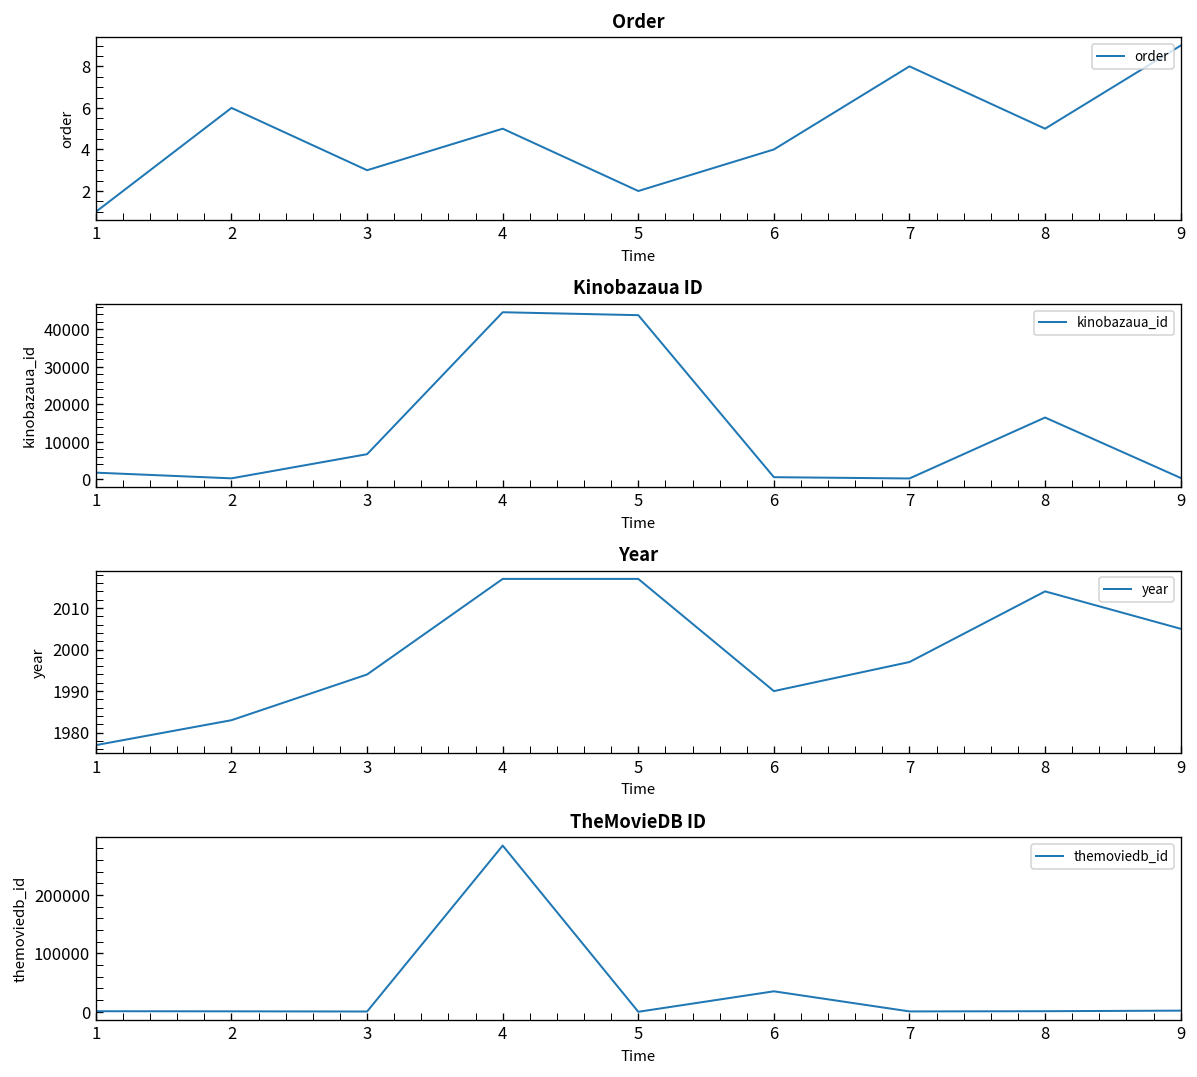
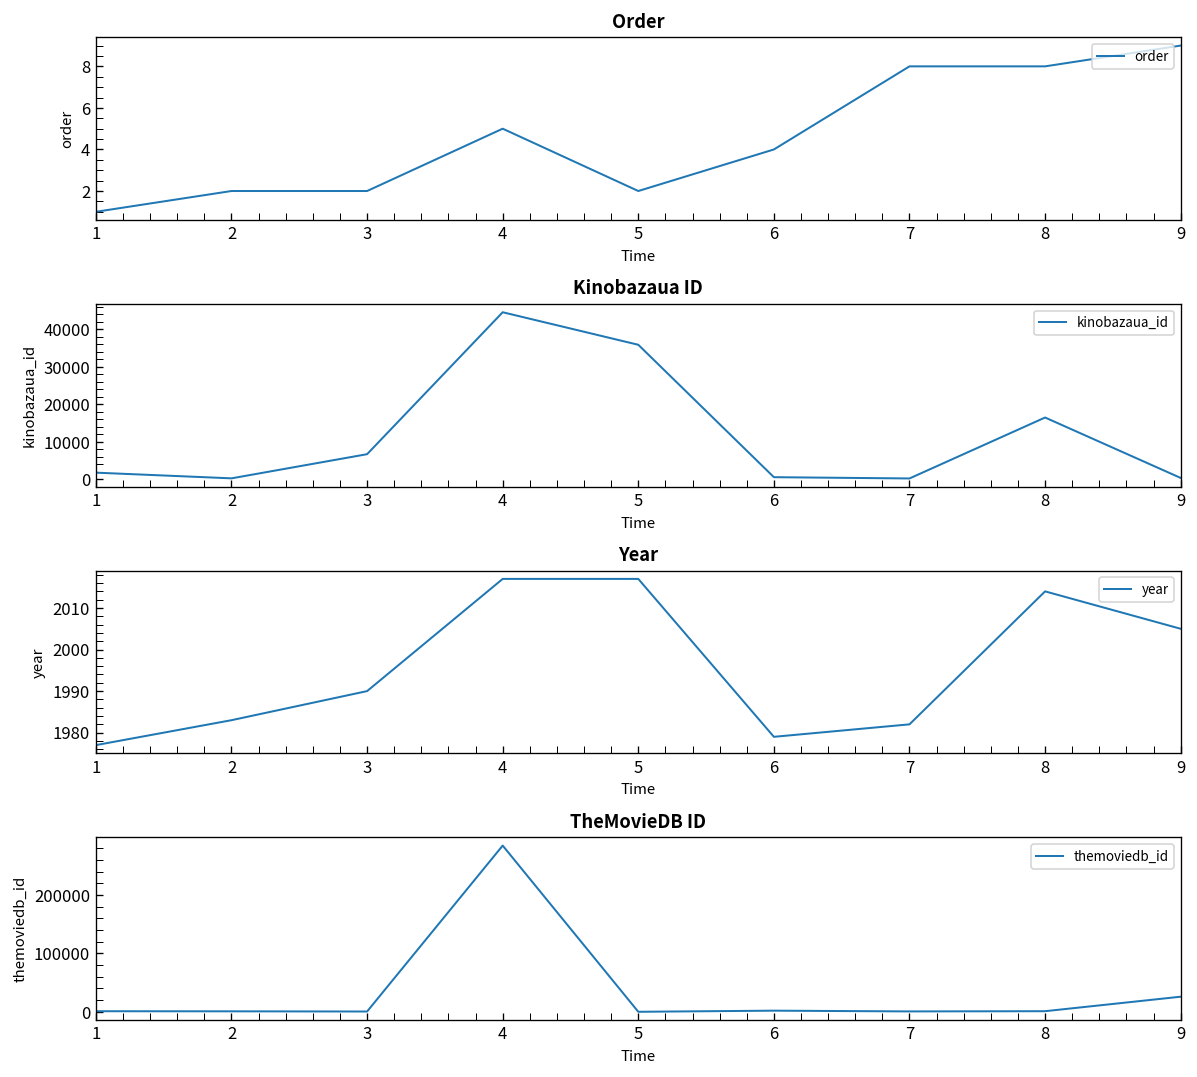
  {
    "Order": {
      "1": 1,
-     "2": 6,
-     "3": 3,
+     "2": 2,
+     "3": 2,
      "4": 5,
      "5": 2,
      "6": 4,
      "7": 8,
-     "8": 5,
+     "8": 8,
      "9": 9
    },
    "Kinobazaua ID": {
      "1": 2000,
      "2": 0,
      "3": 7000,
      "4": 45000,
-     "5": 44000,
+     "5": 36000,
      "6": 1000,
      "7": 0,
      "8": 16000,
      "9": 0
    },
    "Year": {
      "1": 1977,
      "2": 1983,
-     "3": 1994,
+     "3": 1990,
      "4": 2017,
      "5": 2017,
-     "6": 1990,
-     "7": 1997,
+     "6": 1979,
+     "7": 1982,
      "8": 2014,
      "9": 2005
    },
    "TheMovieDB ID": {
      "1": 0,
      "2": 0,
      "3": 0,
      "4": 280000,
      "5": 0,
-     "6": 40000,
+     "6": 0,
      "7": 0,
      "8": 0,
-     "9": 0
+     "9": 30000
    }
  }
